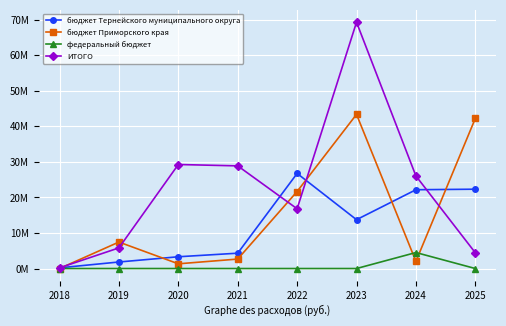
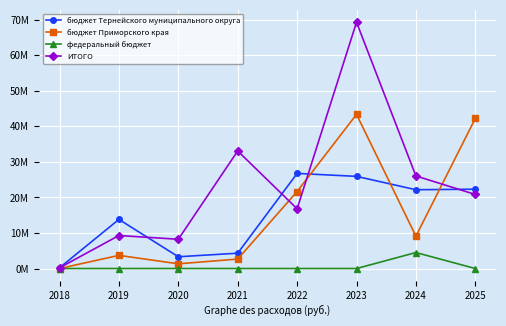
  {
    "бюджет Тернейского муниципального округа": {
-     "2019": 2000000,
+     "2019": 14000000,
      "2020": 3000000,
      "2021": 4000000,
      "2022": 27000000,
-     "2023": 14000000,
+     "2023": 26000000,
      "2024": 22000000,
      "2025": 22000000
    },
    "бюджет Приморского края": {
-     "2019": 7000000,
+     "2019": 4000000,
      "2020": 1000000,
      "2021": 3000000,
      "2022": 22000000,
      "2023": 43000000,
-     "2024": 2000000,
+     "2024": 9000000,
      "2025": 42000000
    },
    "федеральный бюджет": {
      "2019": 0,
      "2020": 0,
      "2021": 0,
      "2022": 0,
      "2023": 0,
      "2024": 5000000,
      "2025": 0
    },
    "ИТОГО": {
-     "2019": 6000000,
-     "2020": 29000000,
-     "2021": 29000000,
+     "2019": 9000000,
+     "2020": 8000000,
+     "2021": 33000000,
      "2022": 17000000,
      "2023": 69000000,
      "2024": 26000000,
-     "2025": 4000000
+     "2025": 21000000
    }
  }
